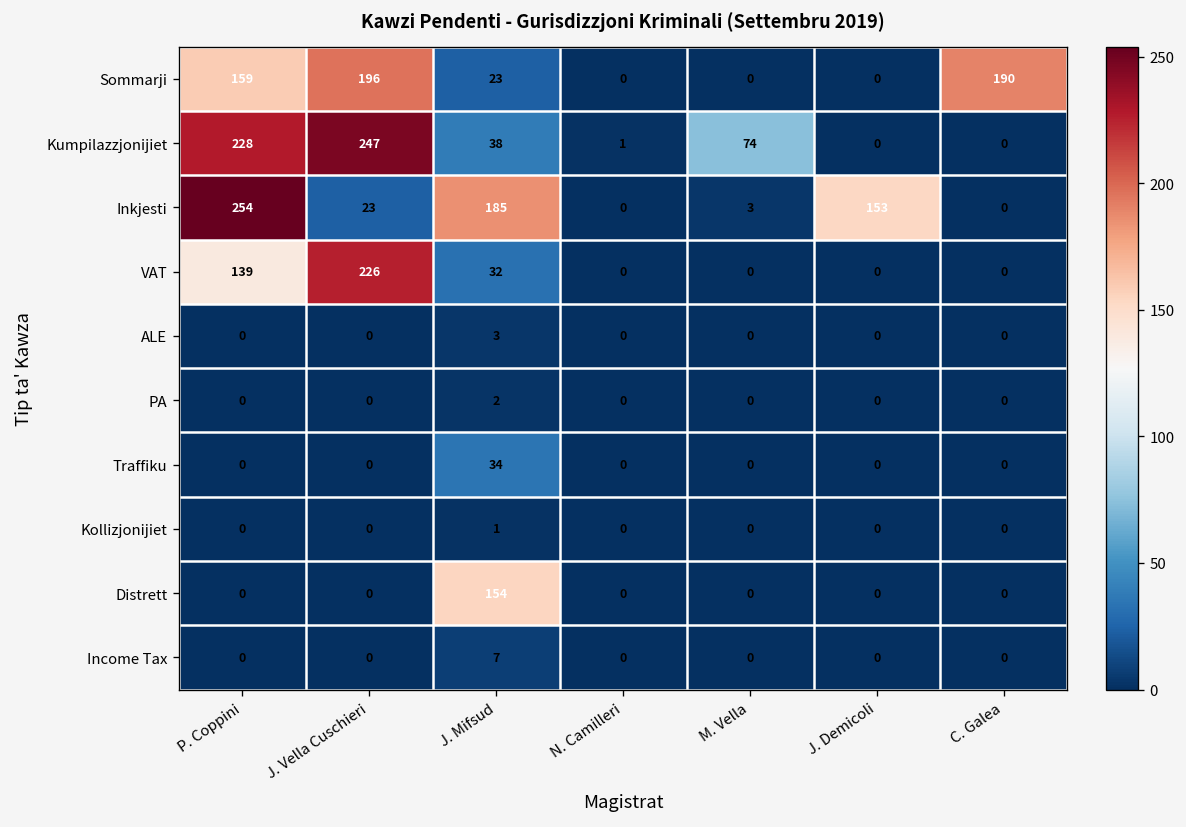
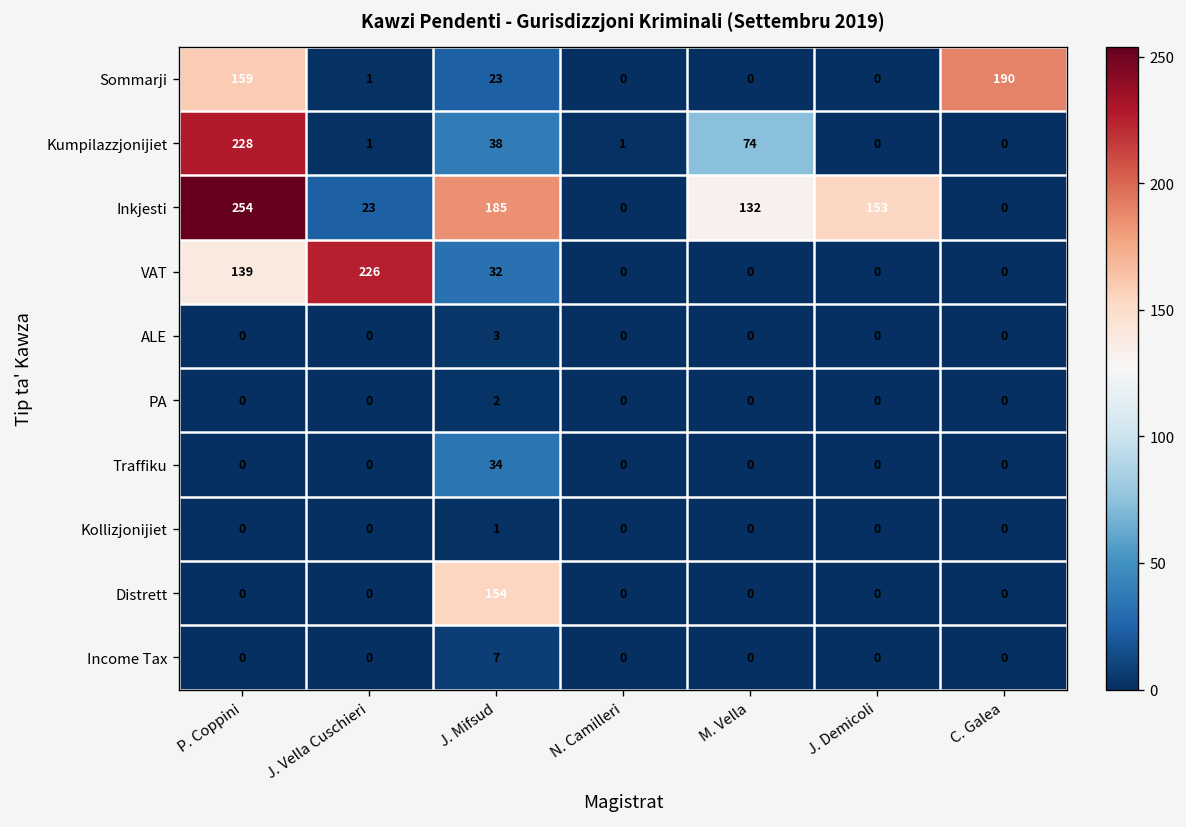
  {
    "Sommarji": {
      "P. Coppini": 159,
-     "J. Vella Cuschieri": 196,
+     "J. Vella Cuschieri": 1,
      "J. Mifsud": 23,
      "N. Camilleri": 0,
      "M. Vella": 0,
      "J. Demicoli": 0,
      "C. Galea": 190
    },
    "Kumpilazzjonijiet": {
      "P. Coppini": 228,
-     "J. Vella Cuschieri": 247,
+     "J. Vella Cuschieri": 1,
      "J. Mifsud": 38,
      "N. Camilleri": 1,
      "M. Vella": 74,
      "J. Demicoli": 0,
      "C. Galea": 0
    },
    "Inkjesti": {
      "P. Coppini": 254,
      "J. Vella Cuschieri": 23,
      "J. Mifsud": 185,
      "N. Camilleri": 0,
-     "M. Vella": 3,
+     "M. Vella": 132,
      "J. Demicoli": 153,
      "C. Galea": 0
    },
    "VAT": {
      "P. Coppini": 139,
      "J. Vella Cuschieri": 226,
      "J. Mifsud": 32,
      "N. Camilleri": 0,
      "M. Vella": 0,
      "J. Demicoli": 0,
      "C. Galea": 0
    },
    "ALE": {
      "P. Coppini": 0,
      "J. Vella Cuschieri": 0,
      "J. Mifsud": 3,
      "N. Camilleri": 0,
      "M. Vella": 0,
      "J. Demicoli": 0,
      "C. Galea": 0
    },
    "PA": {
      "P. Coppini": 0,
      "J. Vella Cuschieri": 0,
      "J. Mifsud": 2,
      "N. Camilleri": 0,
      "M. Vella": 0,
      "J. Demicoli": 0,
      "C. Galea": 0
    },
    "Traffiku": {
      "P. Coppini": 0,
      "J. Vella Cuschieri": 0,
      "J. Mifsud": 34,
      "N. Camilleri": 0,
      "M. Vella": 0,
      "J. Demicoli": 0,
      "C. Galea": 0
    },
    "Kollizjonijiet": {
      "P. Coppini": 0,
      "J. Vella Cuschieri": 0,
      "J. Mifsud": 1,
      "N. Camilleri": 0,
      "M. Vella": 0,
      "J. Demicoli": 0,
      "C. Galea": 0
    },
    "Distrett": {
      "P. Coppini": 0,
      "J. Vella Cuschieri": 0,
      "J. Mifsud": 154,
      "N. Camilleri": 0,
      "M. Vella": 0,
      "J. Demicoli": 0,
      "C. Galea": 0
    },
    "Income Tax": {
      "P. Coppini": 0,
      "J. Vella Cuschieri": 0,
      "J. Mifsud": 7,
      "N. Camilleri": 0,
      "M. Vella": 0,
      "J. Demicoli": 0,
      "C. Galea": 0
    }
  }
